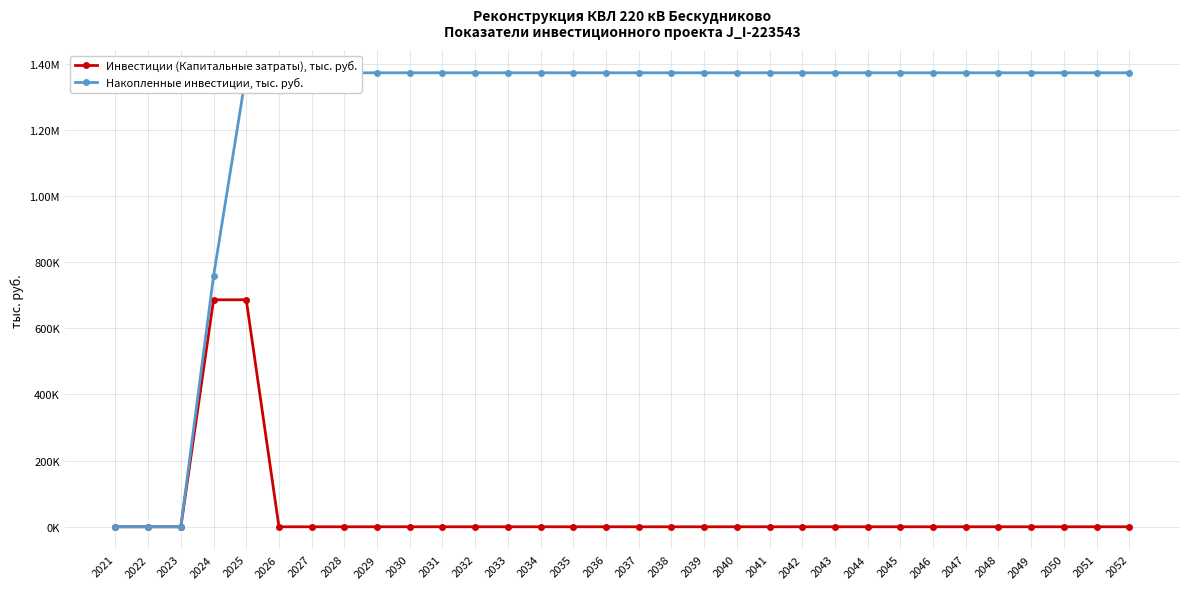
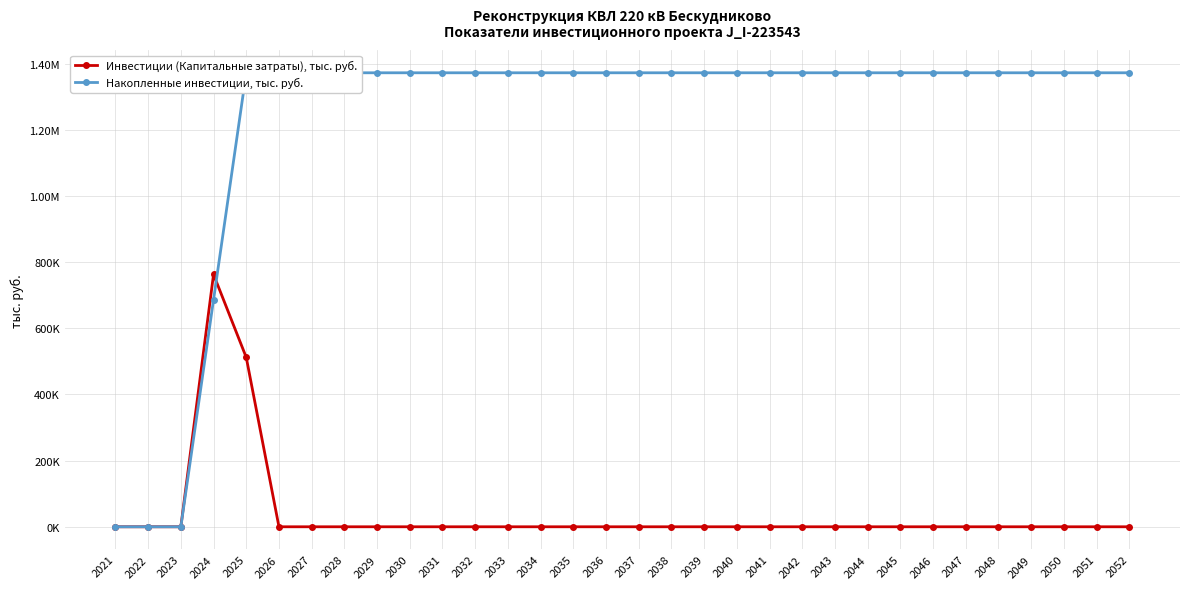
  {
    "Инвестиции (Капитальные затраты), тыс. руб.": {
-     "2024": 690000,
-     "2025": 690000,
+     "2024": 760000,
+     "2025": 510000,
      "2026": 0,
      "2027": 0,
      "2028": 0,
      "2029": 0,
      "2030": 0,
      "2031": 0,
      "2032": 0,
      "2033": 0,
      "2034": 0,
      "2035": 0,
      "2036": 0,
      "2037": 0,
      "2038": 0,
      "2039": 0,
      "2040": 0,
      "2041": 0,
      "2042": 0,
      "2043": 0,
      "2044": 0,
      "2045": 0,
      "2046": 0,
      "2047": 0,
      "2048": 0,
      "2049": 0,
      "2050": 0,
      "2051": 0,
      "2052": 0
    },
    "Накопленные инвестиции, тыс. руб.": {
-     "2024": 760000,
+     "2024": 690000,
      "2029": 1370000,
      "2030": 1370000,
      "2031": 1370000,
      "2032": 1370000,
      "2033": 1370000,
      "2034": 1370000,
      "2035": 1370000,
      "2036": 1370000,
      "2037": 1370000,
      "2038": 1370000,
      "2039": 1370000,
      "2040": 1370000,
      "2041": 1370000,
      "2042": 1370000,
      "2043": 1370000,
      "2044": 1370000,
      "2045": 1370000,
      "2046": 1370000,
      "2047": 1370000,
      "2048": 1370000,
      "2049": 1370000,
      "2050": 1370000,
      "2051": 1370000,
      "2052": 1370000
    }
  }
